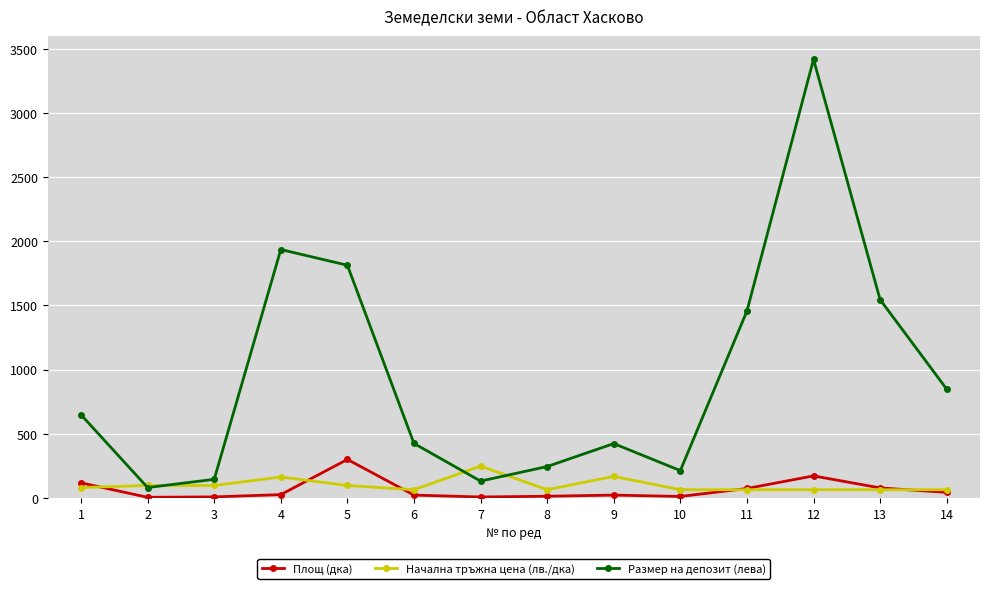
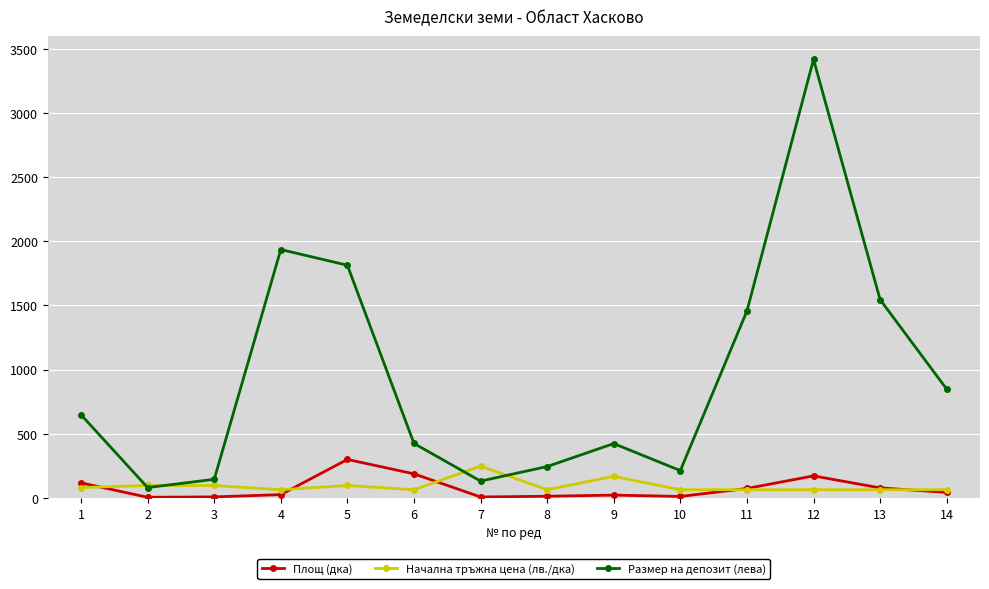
  {
    "Площ (дка)": {
      "1": 120,
      "2": 0,
      "3": 10,
      "4": 20,
      "5": 300,
-     "6": 20,
+     "6": 190,
      "7": 10,
      "8": 10,
      "9": 20,
      "10": 10,
      "12": 170,
      "14": 40
    },
    "Начална тръжна цена (лв./дка)": {
      "1": 80,
      "3": 100,
-     "4": 160,
+     "4": 60,
      "5": 100,
      "6": 60,
      "7": 250,
      "8": 60,
      "9": 170,
      "10": 60,
      "12": 60,
      "14": 60
    },
    "Размер на депозит (лева)": {
      "1": 650,
      "3": 140,
      "4": 1940,
      "5": 1810,
      "6": 420,
      "7": 130,
      "8": 240,
      "9": 420,
      "10": 210,
      "11": 1460,
      "12": 3420,
      "13": 1540,
      "14": 850
    }
  }
